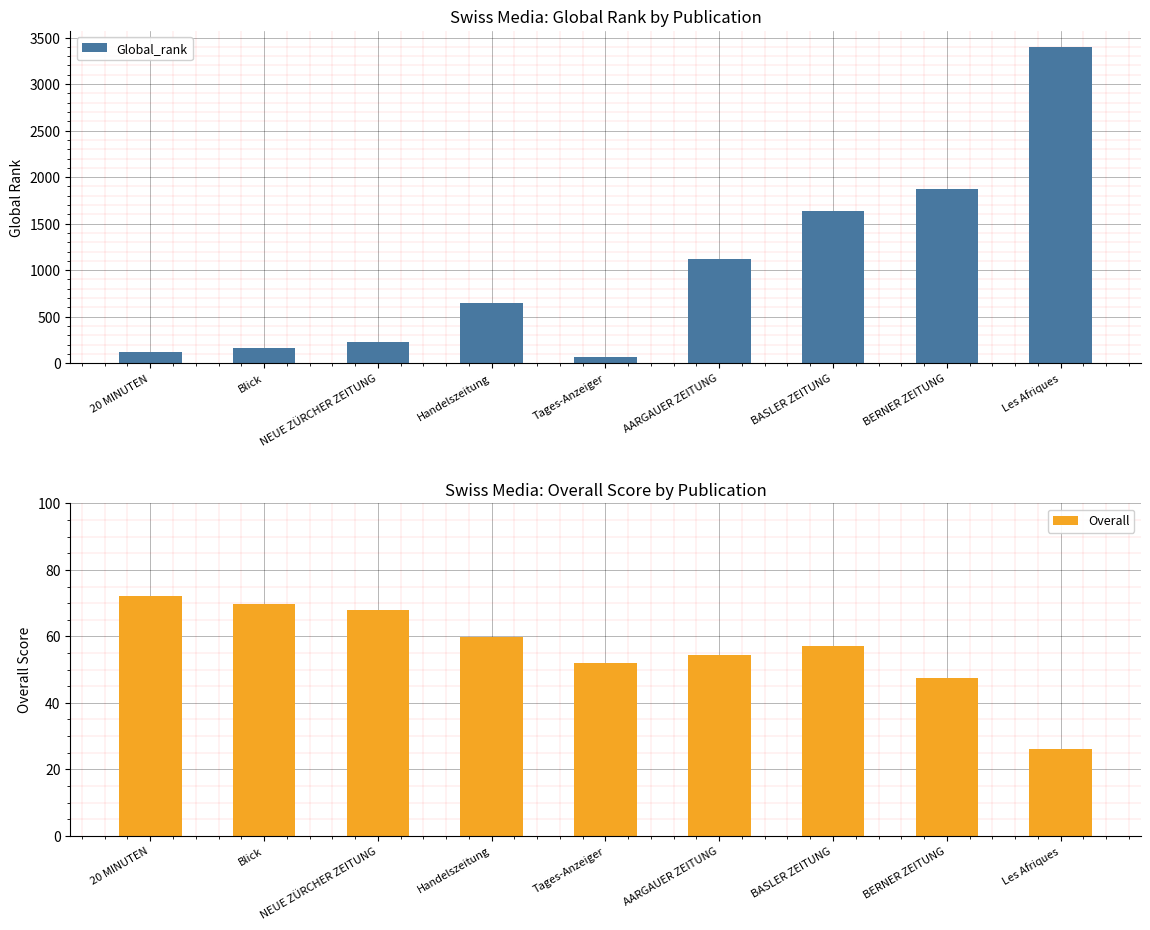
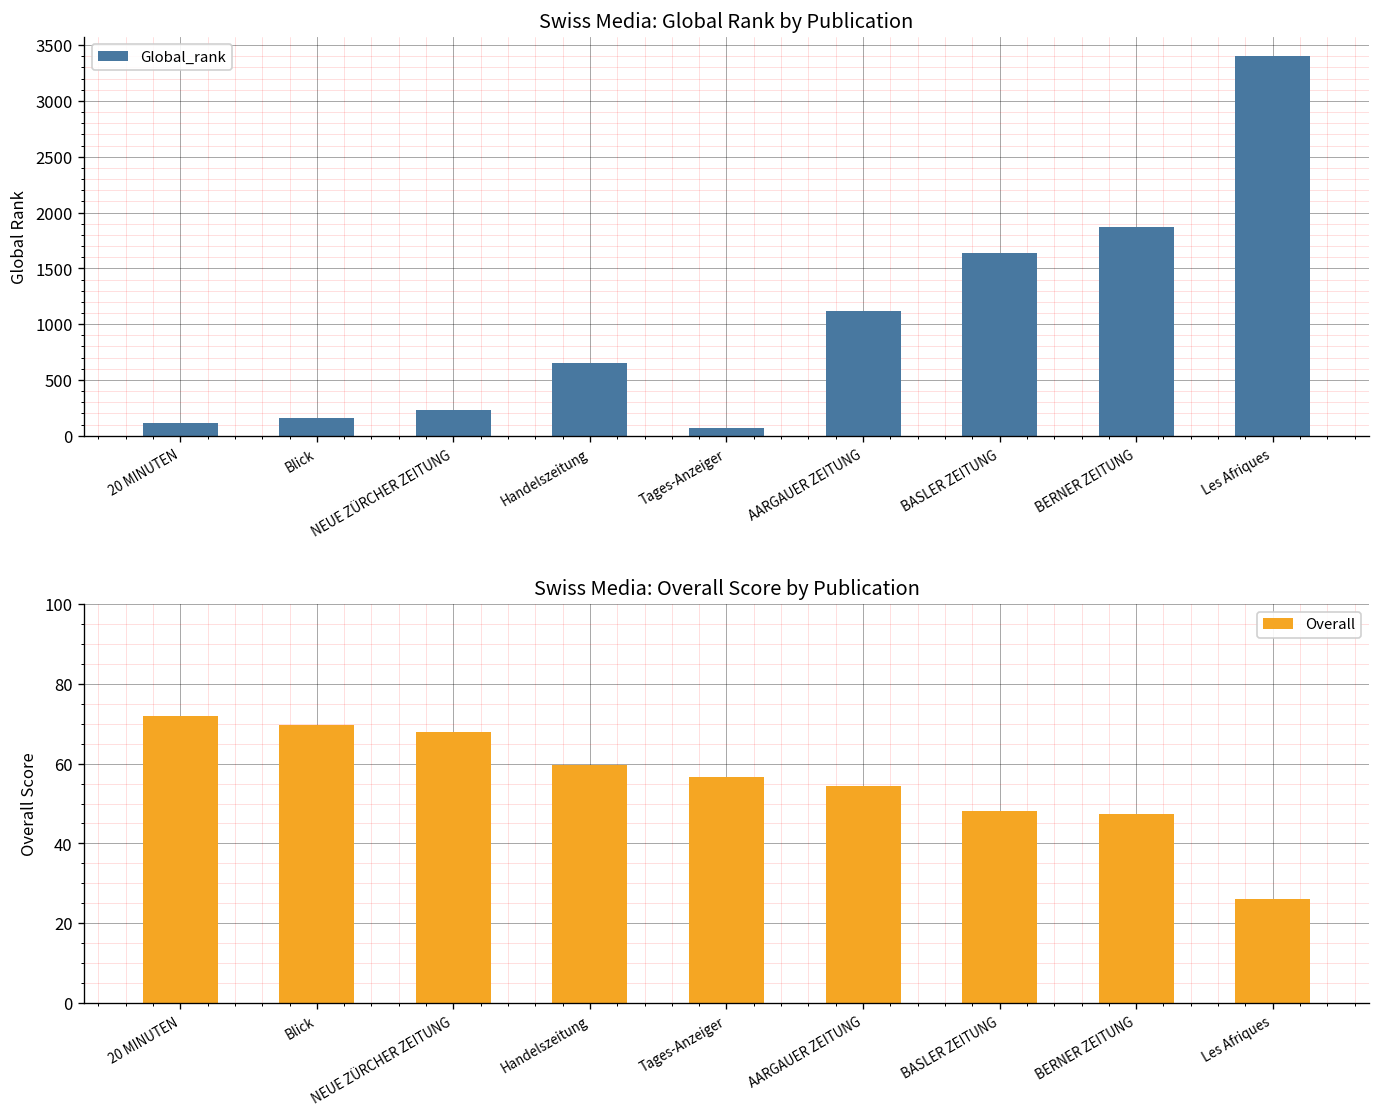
  {
    "Swiss Media: Global Rank by Publication": {
      "20 MINUTEN": 100,
      "Blick": 200,
      "NEUE ZÜRCHER ZEITUNG": 200,
      "Handelszeitung": 700,
      "Tages-Anzeiger": 100,
      "AARGAUER ZEITUNG": 1100,
      "BASLER ZEITUNG": 1600,
      "BERNER ZEITUNG": 1900,
      "Les Afriques": 3400
    },
    "Swiss Media: Overall Score by Publication": {
      "20 MINUTEN": 72,
      "Blick": 70,
      "NEUE ZÜRCHER ZEITUNG": 68,
      "Handelszeitung": 60,
-     "Tages-Anzeiger": 52,
+     "Tages-Anzeiger": 57,
      "AARGAUER ZEITUNG": 55,
-     "BASLER ZEITUNG": 57,
+     "BASLER ZEITUNG": 48,
      "BERNER ZEITUNG": 48,
      "Les Afriques": 26
    }
  }
